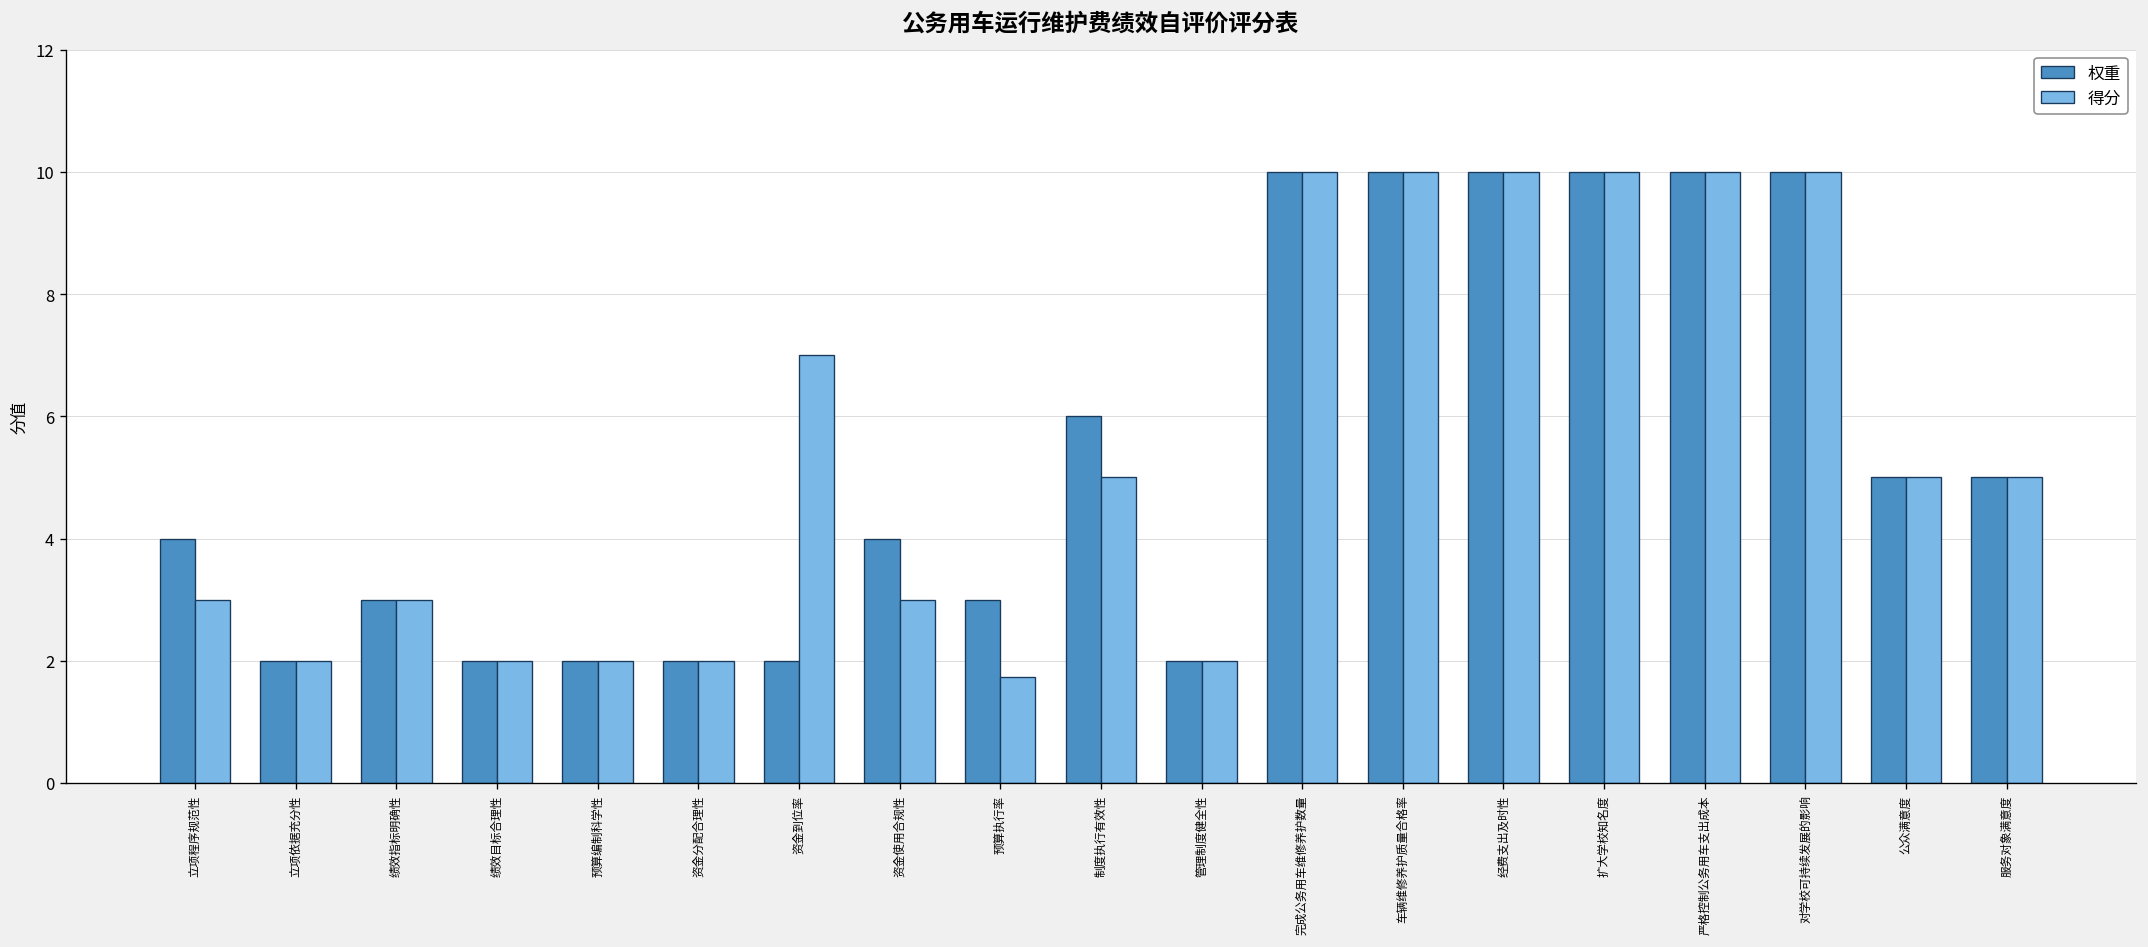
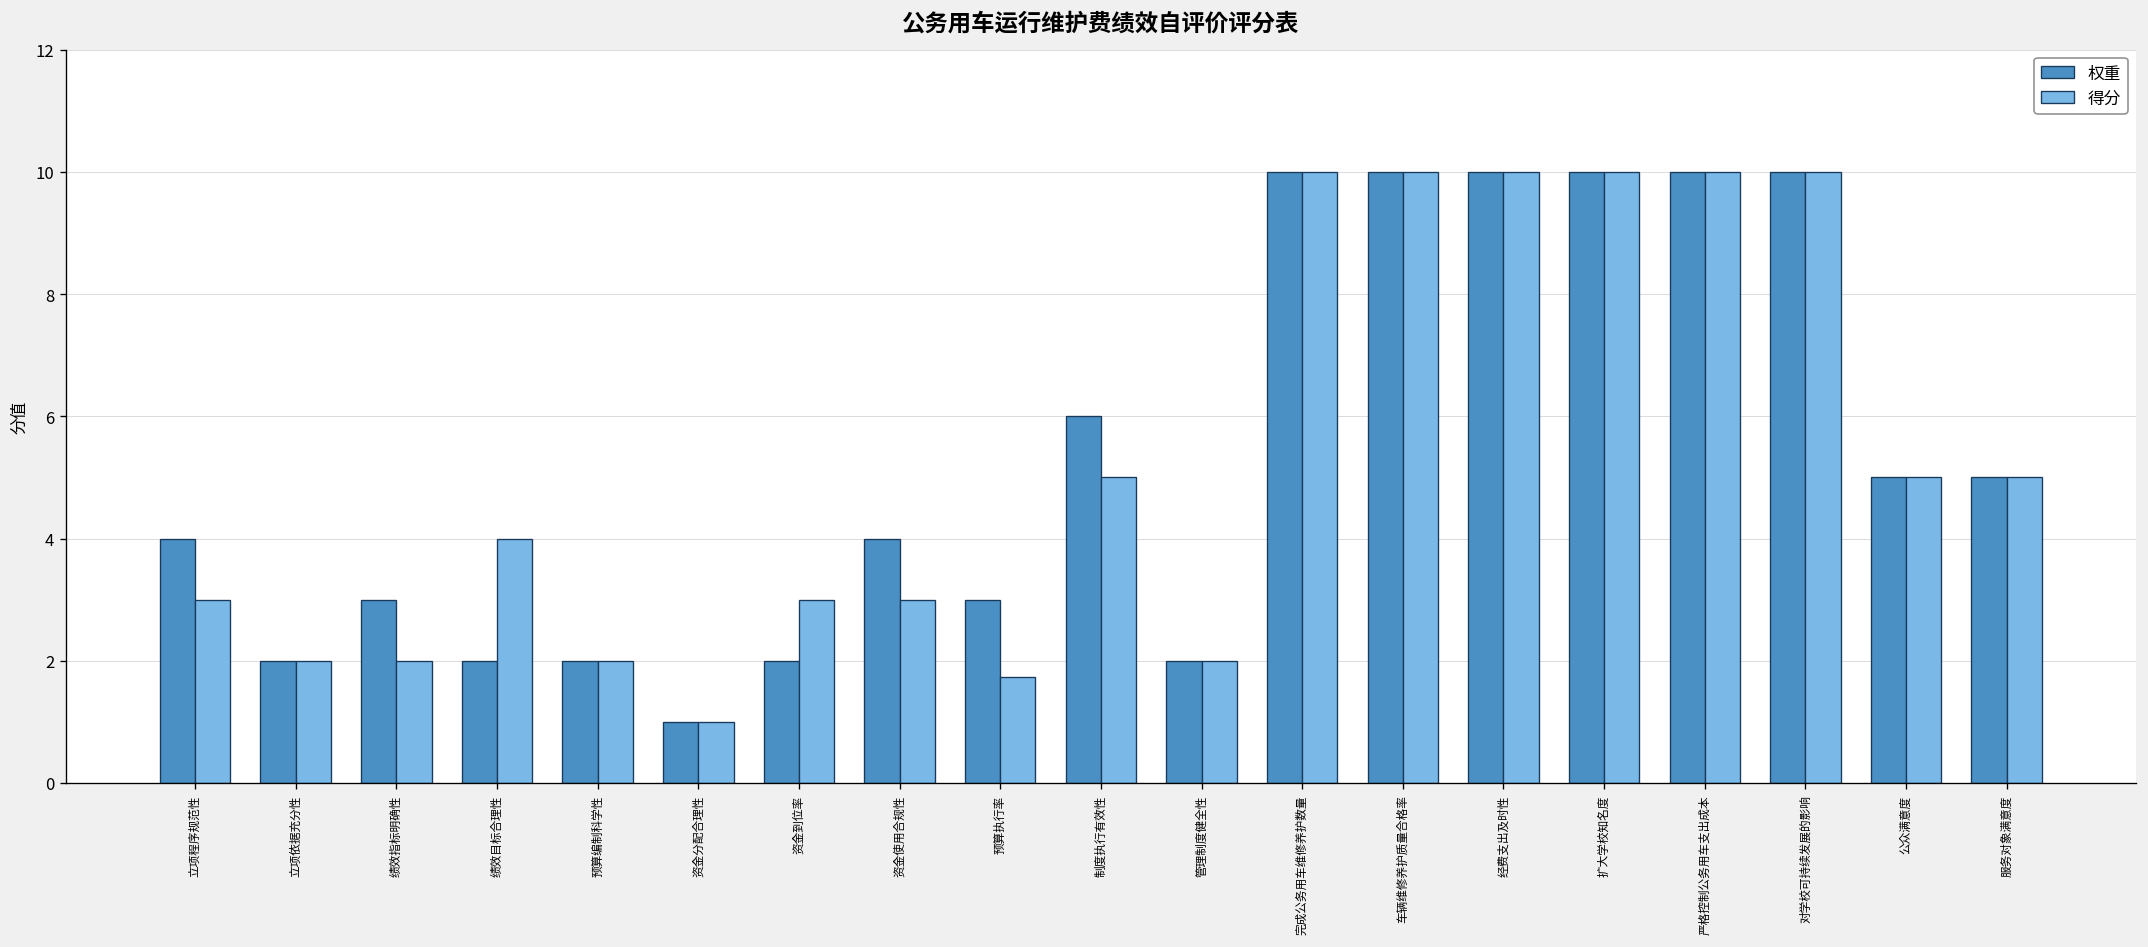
  {
    "权重": {
      "立项程序规范性": 4,
      "立项依据充分性": 2,
      "绩效指标明确性": 3,
      "绩效目标合理性": 2,
      "预算编制科学性": 2,
-     "资金分配合理性": 2,
+     "资金分配合理性": 1,
      "资金到位率": 2,
      "资金使用合规性": 4,
      "预算执行率": 3,
      "制度执行有效性": 6,
      "管理制度健全性": 2,
      "完成公务用车维修养护数量": 10,
      "车辆维修养护质量合格率": 10,
      "经费支出及时性": 10,
      "扩大学校知名度": 10,
      "严格控制公务用车支出成本": 10,
      "对学校可持续发展的影响": 10,
      "公众满意度": 5,
      "服务对象满意度": 5
    },
    "得分": {
      "立项程序规范性": 3,
      "立项依据充分性": 2,
-     "绩效指标明确性": 3,
-     "绩效目标合理性": 2,
+     "绩效指标明确性": 2,
+     "绩效目标合理性": 4,
      "预算编制科学性": 2,
-     "资金分配合理性": 2,
-     "资金到位率": 7,
+     "资金分配合理性": 1,
+     "资金到位率": 3,
      "资金使用合规性": 3,
      "预算执行率": 1.7,
      "制度执行有效性": 5,
      "管理制度健全性": 2,
      "完成公务用车维修养护数量": 10,
      "车辆维修养护质量合格率": 10,
      "经费支出及时性": 10,
      "扩大学校知名度": 10,
      "严格控制公务用车支出成本": 10,
      "对学校可持续发展的影响": 10,
      "公众满意度": 5,
      "服务对象满意度": 5
    }
  }
